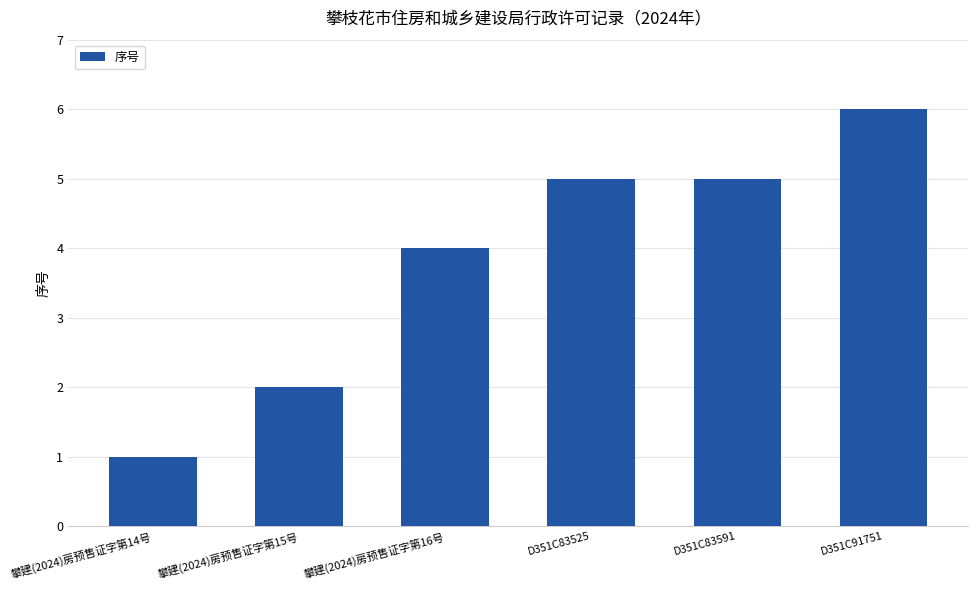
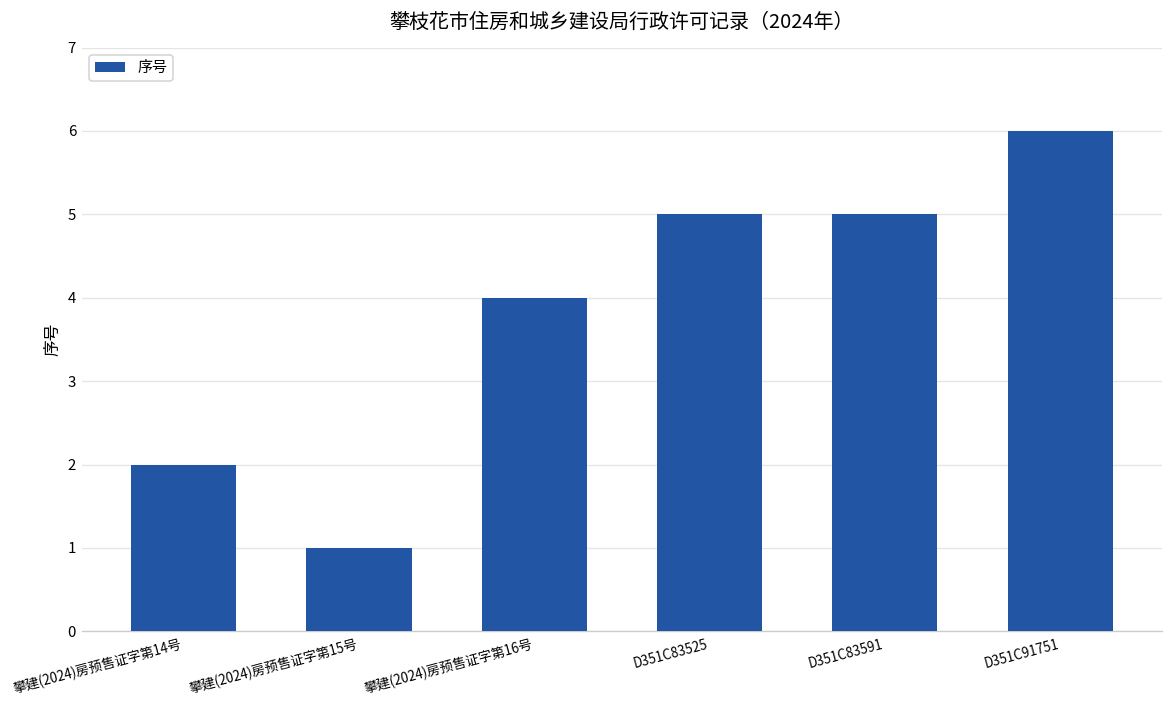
  {
-   "攀建(2024)房预售证字第14号": 1,
-   "攀建(2024)房预售证字第15号": 2,
+   "攀建(2024)房预售证字第14号": 2,
+   "攀建(2024)房预售证字第15号": 1,
    "攀建(2024)房预售证字第16号": 4,
    "D351C83525": 5,
    "D351C83591": 5,
    "D351C91751": 6
  }
